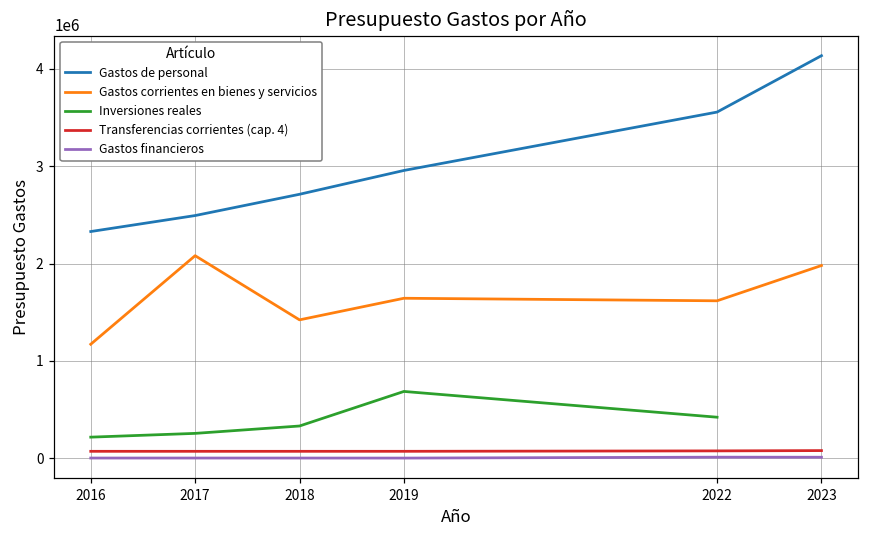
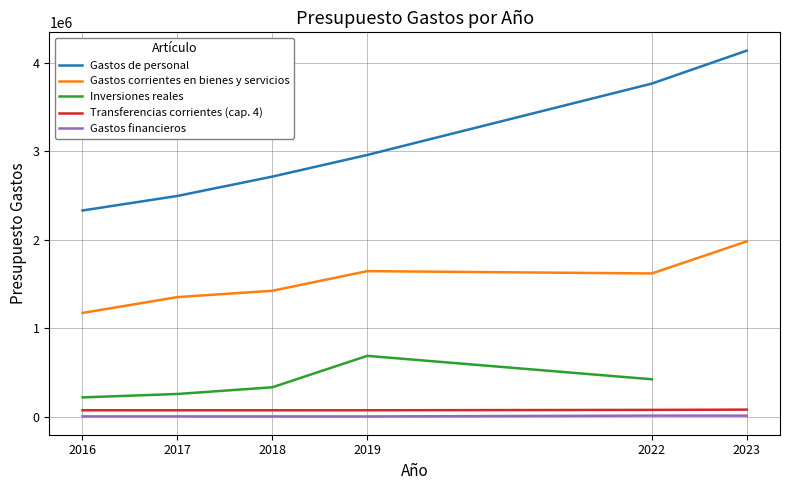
  {
    "Gastos de personal": {
      "2016": 2300000,
      "2017": 2500000,
      "2018": 2700000,
      "2019": 3000000,
-     "2022": 3600000,
+     "2022": 3800000,
      "2023": 4100000
    },
    "Gastos corrientes en bienes y servicios": {
      "2016": 1200000,
-     "2017": 2100000,
+     "2017": 1400000,
      "2018": 1400000,
      "2019": 1600000,
      "2022": 1600000,
      "2023": 2000000
    },
    "Inversiones reales": {
      "2016": 200000,
      "2017": 300000,
      "2018": 300000,
      "2019": 700000,
      "2022": 400000
    },
    "Transferencias corrientes (cap. 4)": {
      "2016": 100000,
      "2017": 100000,
      "2018": 100000,
      "2019": 100000,
      "2022": 100000,
      "2023": 100000
    },
    "Gastos financieros": {
      "2016": 0,
      "2017": 0,
      "2018": 0,
      "2019": 0,
      "2022": 0,
      "2023": 0
    }
  }
